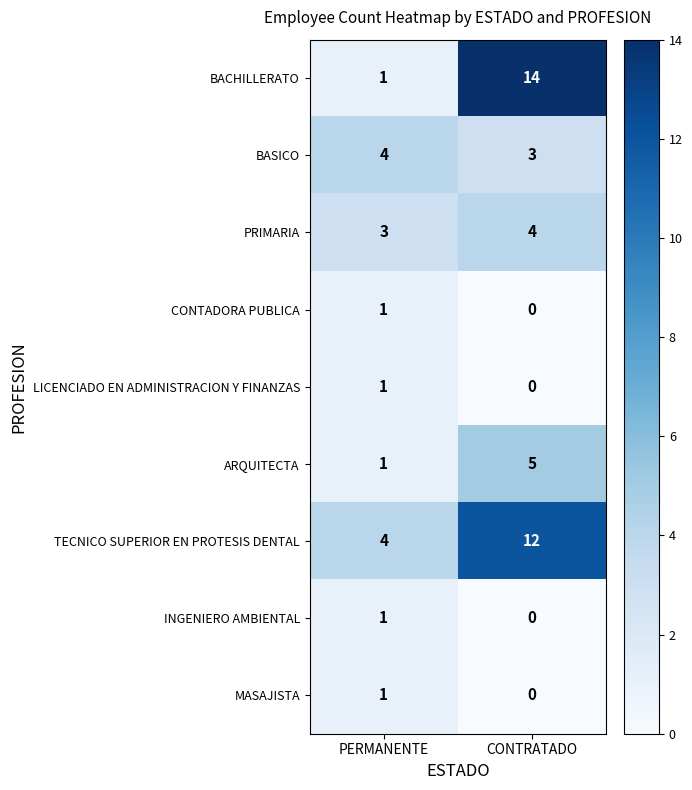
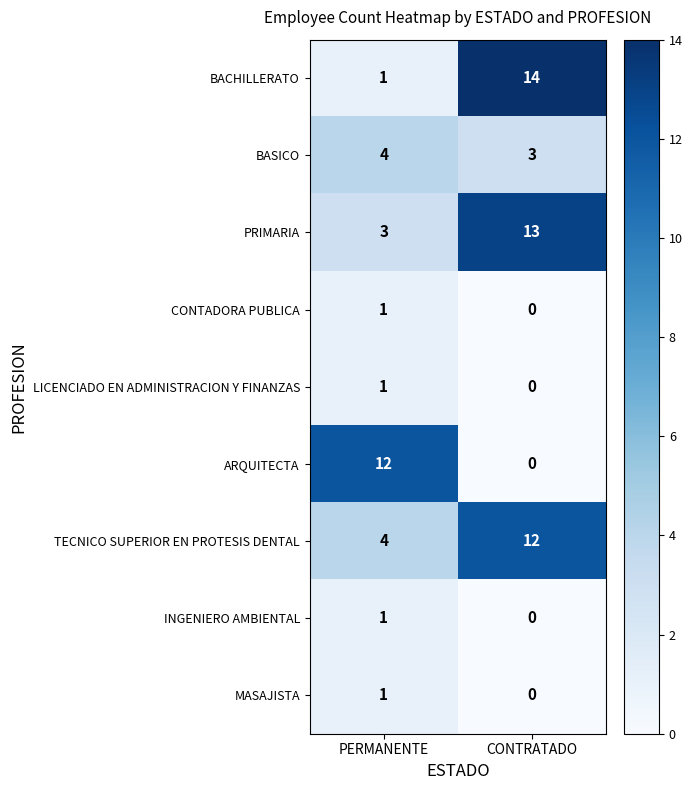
  {
    "BACHILLERATO": {
      "PERMANENTE": 1,
      "CONTRATADO": 14
    },
    "BASICO": {
      "PERMANENTE": 4,
      "CONTRATADO": 3
    },
    "PRIMARIA": {
      "PERMANENTE": 3,
-     "CONTRATADO": 4
+     "CONTRATADO": 13
    },
    "CONTADORA PUBLICA": {
      "PERMANENTE": 1,
      "CONTRATADO": 0
    },
    "LICENCIADO EN ADMINISTRACION Y FINANZAS": {
      "PERMANENTE": 1,
      "CONTRATADO": 0
    },
    "ARQUITECTA": {
-     "PERMANENTE": 1,
-     "CONTRATADO": 5
+     "PERMANENTE": 12,
+     "CONTRATADO": 0
    },
    "TECNICO SUPERIOR EN PROTESIS DENTAL": {
      "PERMANENTE": 4,
      "CONTRATADO": 12
    },
    "INGENIERO AMBIENTAL": {
      "PERMANENTE": 1,
      "CONTRATADO": 0
    },
    "MASAJISTA": {
      "PERMANENTE": 1,
      "CONTRATADO": 0
    }
  }
